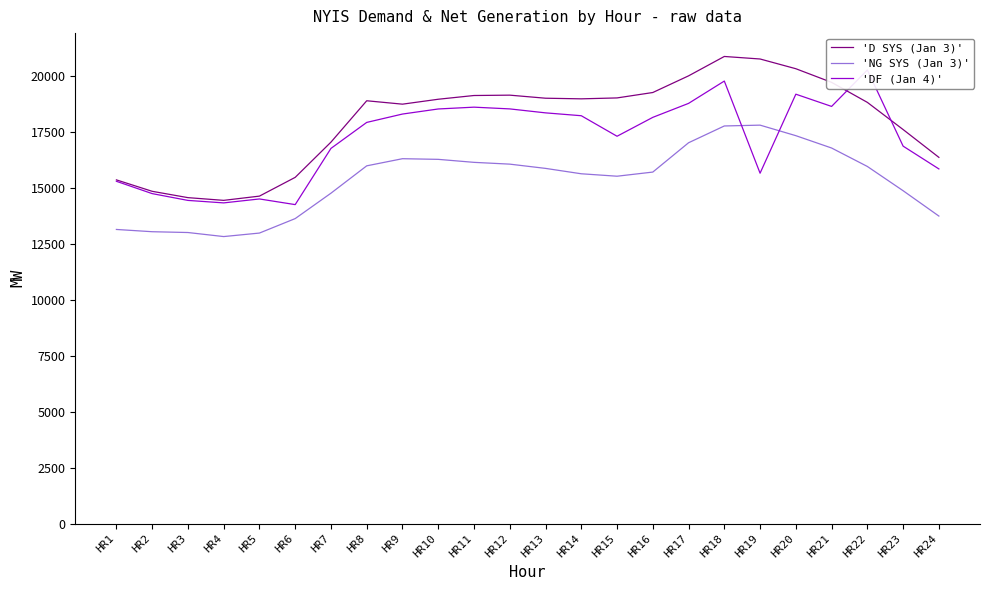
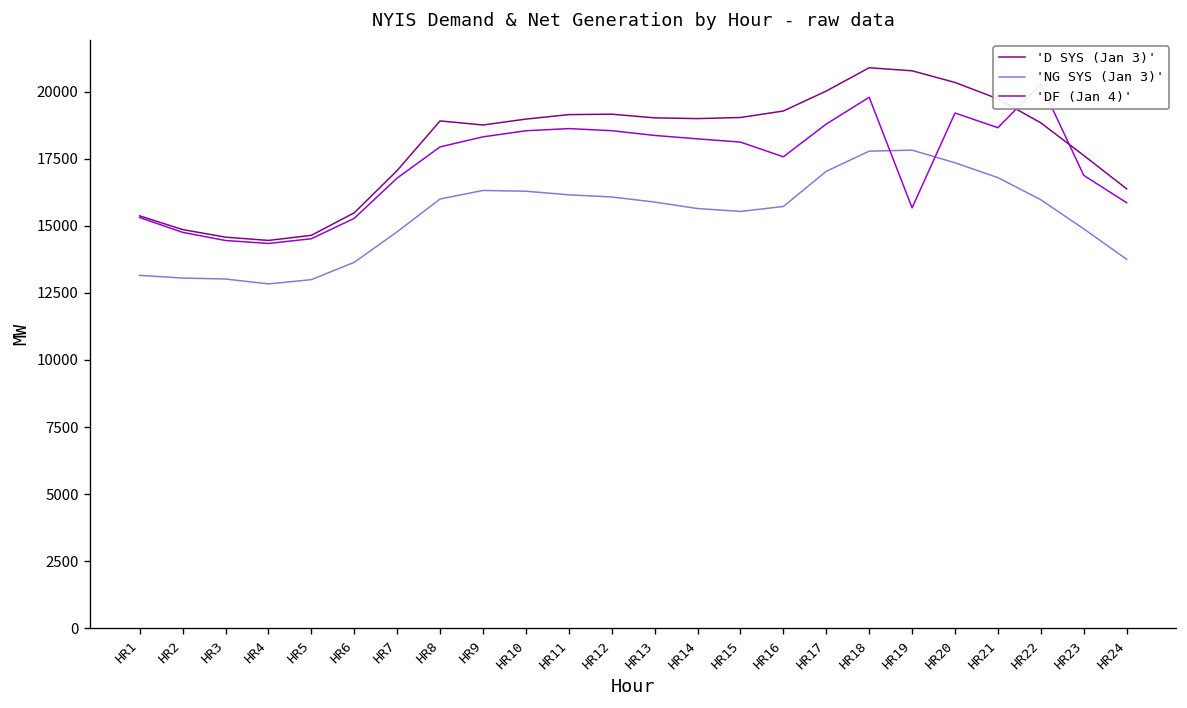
  {
    "'D SYS (Jan 3)'": {
      "HR3": 14600,
      "HR5": 14600,
      "HR6": 15500,
      "HR7": 17100,
      "HR8": 18900,
      "HR9": 18800,
      "HR10": 19000,
      "HR11": 19100,
      "HR12": 19200,
      "HR13": 19000,
      "HR14": 19000,
      "HR15": 19000,
      "HR16": 19300,
      "HR17": 20000,
      "HR18": 20900,
      "HR19": 20800,
      "HR20": 20300,
      "HR22": 18800,
      "HR23": 17600,
      "HR24": 16400
    },
    "'NG SYS (Jan 3)'": {
      "HR1": 13200,
      "HR2": 13100,
      "HR3": 13000,
      "HR4": 12800,
      "HR5": 13000,
      "HR6": 13600,
      "HR7": 14800,
      "HR8": 16000,
      "HR9": 16300,
      "HR10": 16300,
      "HR11": 16200,
      "HR12": 16100,
      "HR13": 15900,
      "HR14": 15600,
      "HR15": 15500,
      "HR16": 15700,
      "HR17": 17000,
      "HR18": 17800,
      "HR19": 17800,
      "HR20": 17300,
      "HR21": 16800,
      "HR22": 16000,
      "HR23": 14900,
      "HR24": 13800
    },
    "'DF (Jan 4)'": {
      "HR3": 14500,
      "HR5": 14500,
-     "HR6": 14300,
+     "HR6": 15300,
      "HR7": 16800,
      "HR8": 17900,
      "HR9": 18300,
      "HR10": 18500,
      "HR11": 18600,
      "HR12": 18500,
      "HR13": 18400,
      "HR14": 18200,
-     "HR15": 17300,
-     "HR16": 18200,
+     "HR15": 18100,
+     "HR16": 17600,
      "HR17": 18800,
      "HR18": 19800,
      "HR19": 15700,
      "HR20": 19200,
      "HR21": 18700,
      "HR23": 16900,
      "HR24": 15900
    }
  }
